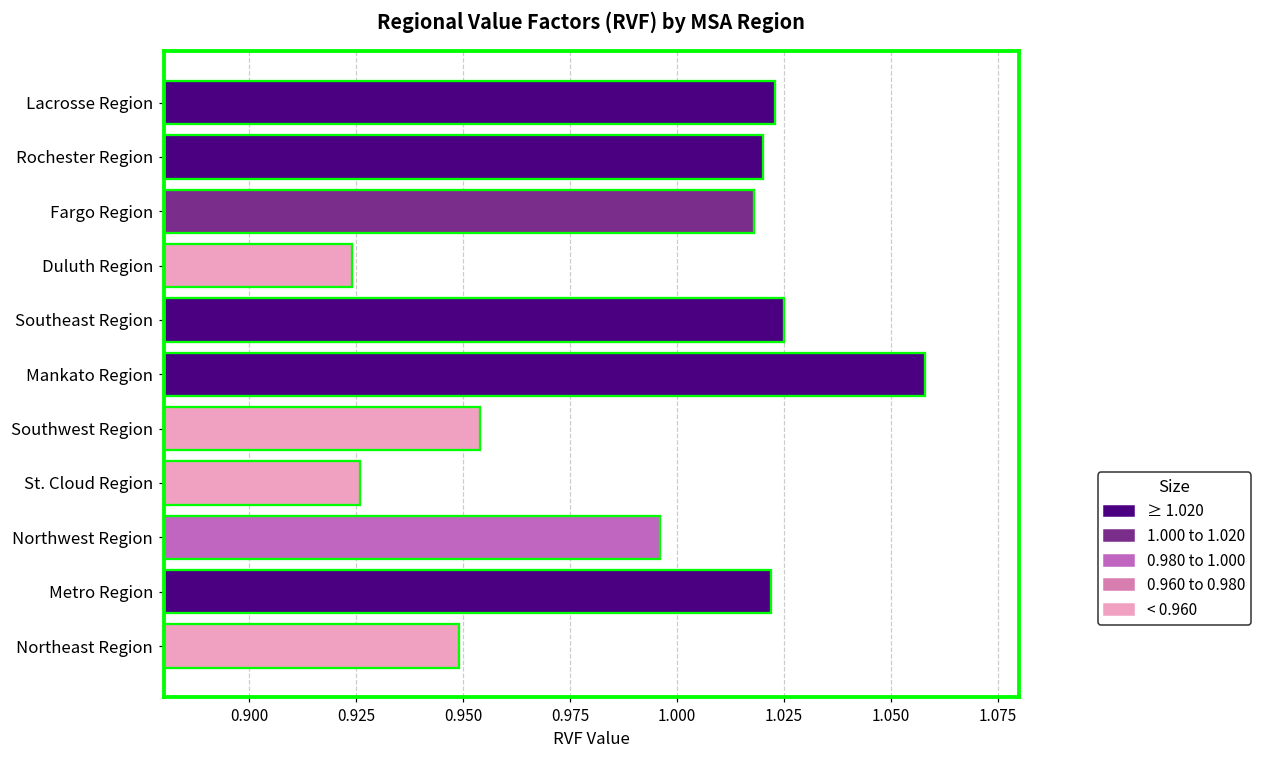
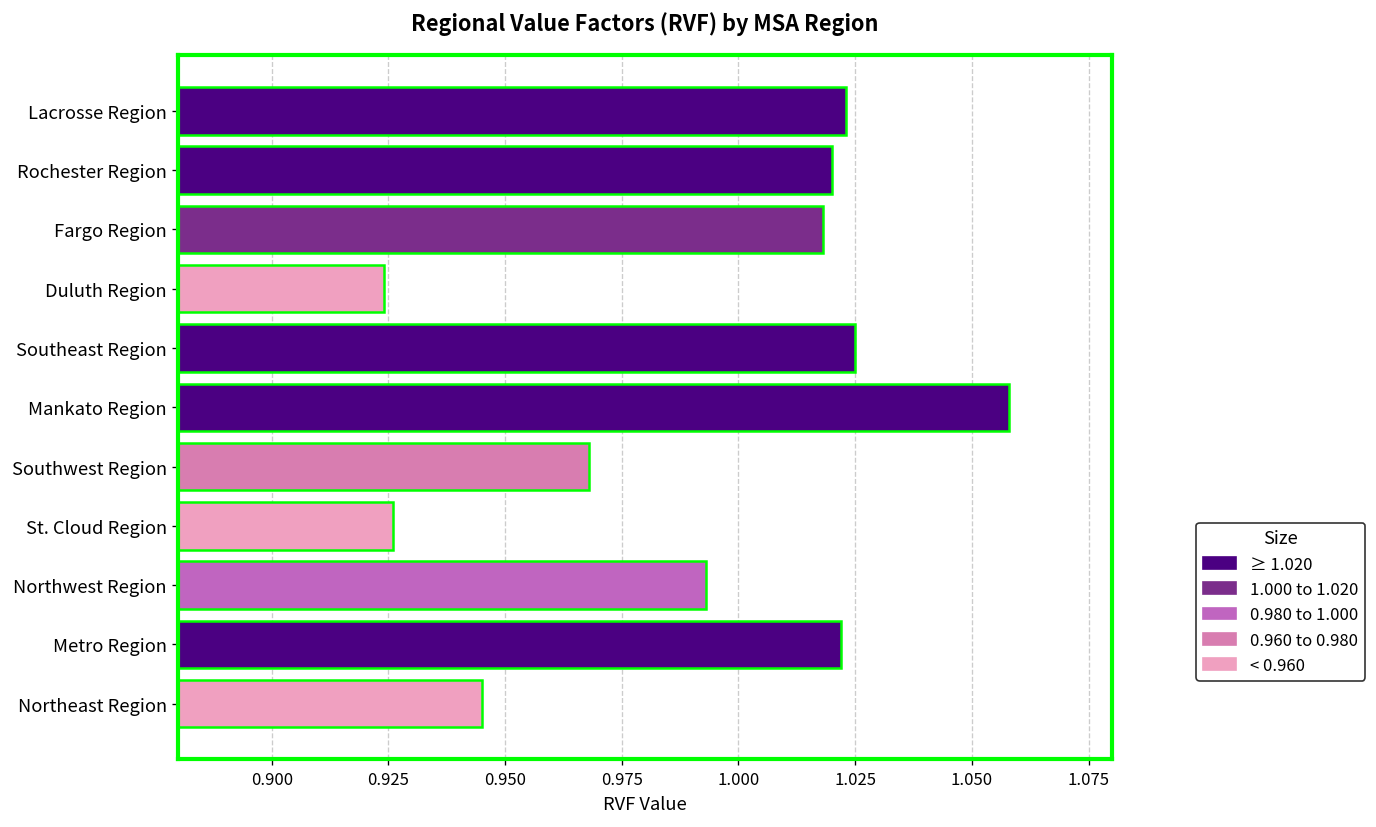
  {
    "Lacrosse Region": 1.023,
    "Rochester Region": 1.020,
    "Fargo Region": 1.018,
    "Duluth Region": 0.924,
    "Southeast Region": 1.025,
    "Mankato Region": 1.058,
-   "Southwest Region": 0.954,
+   "Southwest Region": 0.968,
    "St. Cloud Region": 0.926,
-   "Northwest Region": 0.996,
+   "Northwest Region": 0.993,
    "Metro Region": 1.022,
-   "Northeast Region": 0.949
+   "Northeast Region": 0.945
  }
